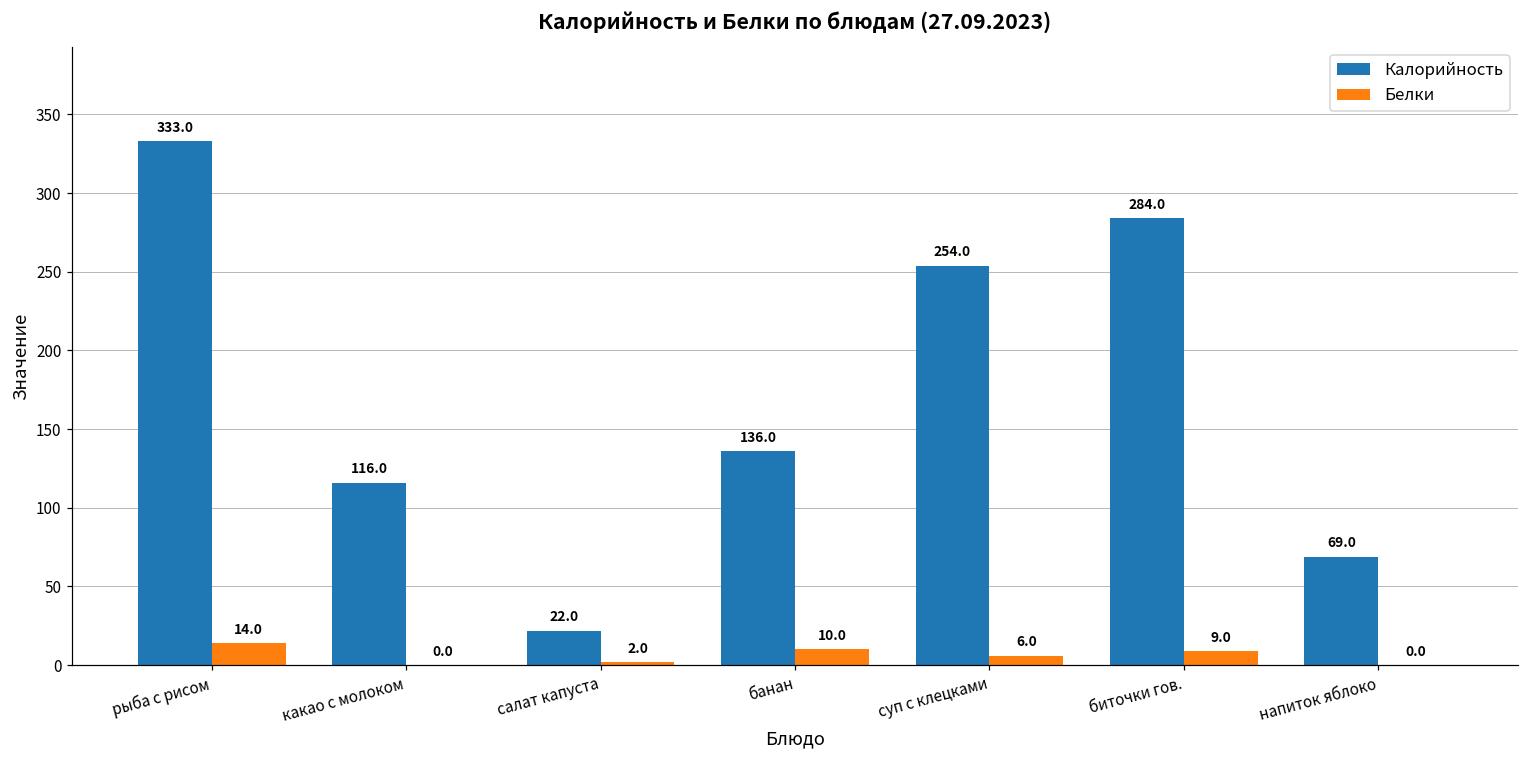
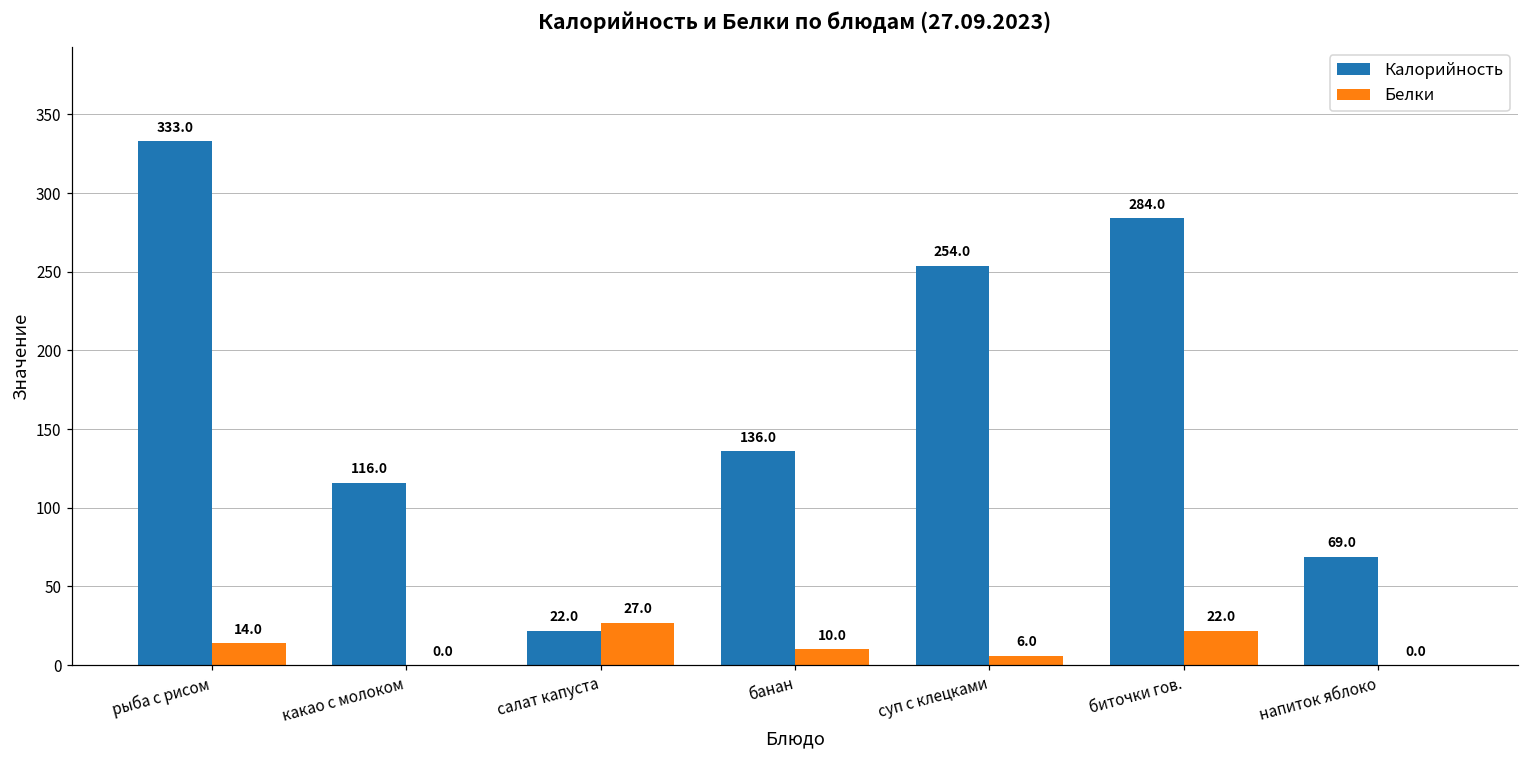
  {
    "Калорийность": {
      "рыба с рисом": 333.0,
      "какао с молоком": 116.0,
      "салат капуста": 22.0,
      "банан": 136.0,
      "суп с клецками": 254.0,
      "биточки гов.": 284.0,
      "напиток яблоко": 69.0
    },
    "Белки": {
      "рыба с рисом": 14.0,
      "какао с молоком": 0.0,
-     "салат капуста": 2.0,
+     "салат капуста": 27.0,
      "банан": 10.0,
      "суп с клецками": 6.0,
-     "биточки гов.": 9.0,
+     "биточки гов.": 22.0,
      "напиток яблоко": 0.0
    }
  }
